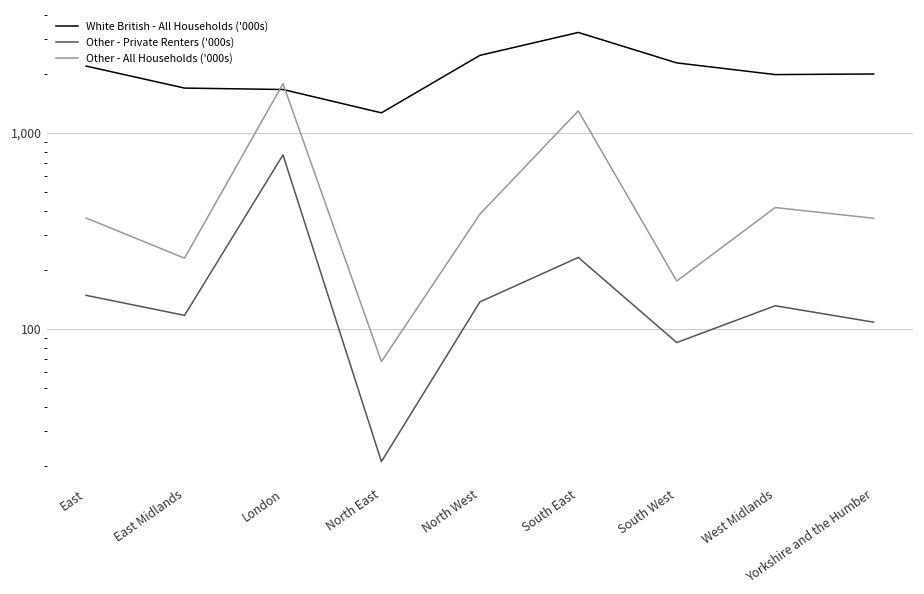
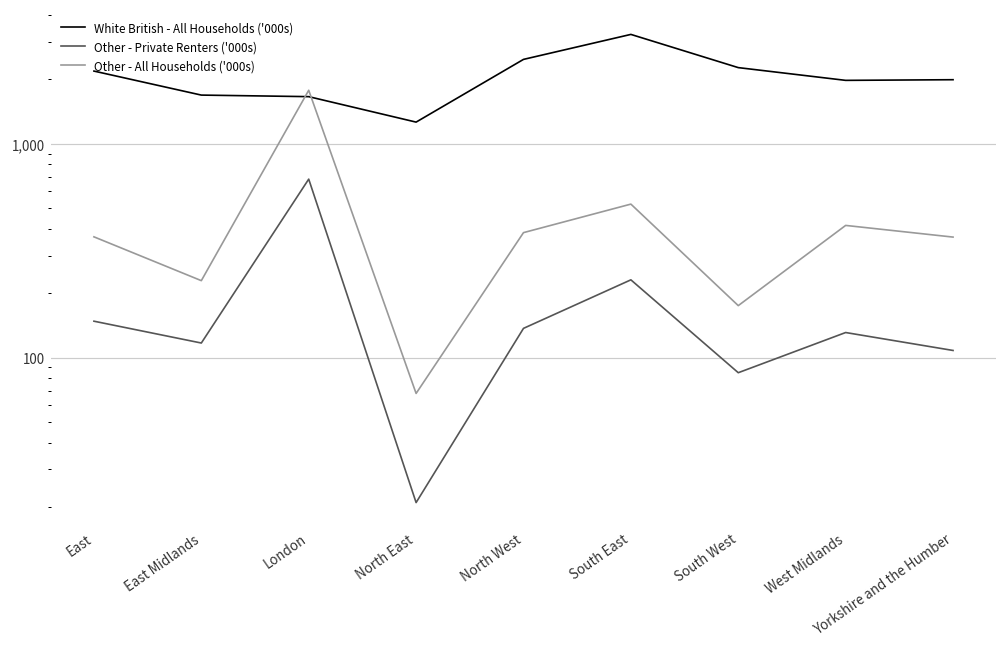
  {
    "White British - All Households ('000s)": {
      "East": "2,200",
      "East Midlands": "1,700",
      "London": "1,700",
      "North East": "1,300",
      "North West": "2,500",
      "South East": "3,200",
      "South West": "2,300",
      "West Midlands": "2,000",
      "Yorkshire and the Humber": "2,000"
    },
    "Other - Private Renters ('000s)": {
      "East": "150",
      "East Midlands": "120",
-     "London": "770",
+     "London": "680",
      "North East": "21",
      "North West": "140",
      "South East": "230",
      "South West": "90",
      "West Midlands": "130",
      "Yorkshire and the Humber": "110"
    },
    "Other - All Households ('000s)": {
      "East": "370",
      "East Midlands": "230",
      "London": "1,800",
      "North East": "68",
      "North West": "380",
-     "South East": "1,300",
+     "South East": "520",
      "South West": "180",
      "West Midlands": "420",
      "Yorkshire and the Humber": "370"
    }
  }
